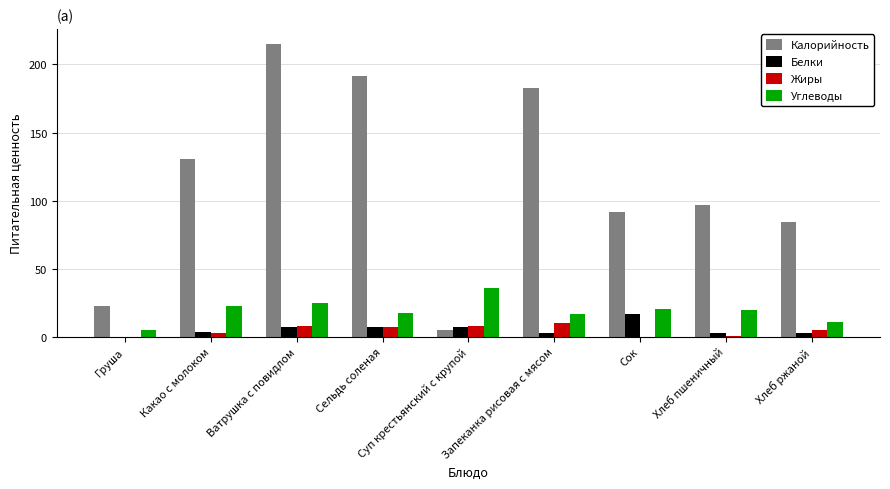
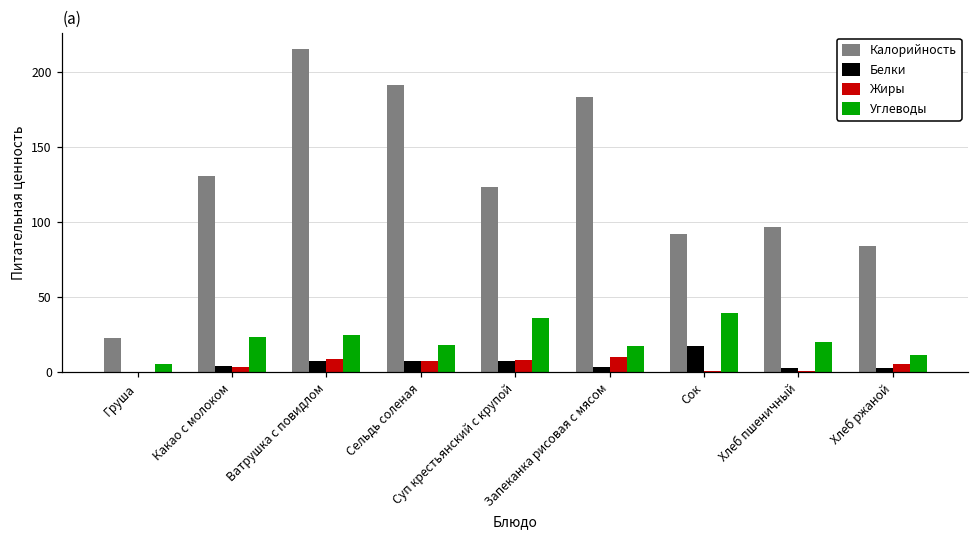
  {
    "Калорийность": {
      "Груша": 23,
      "Какао с молоком": 131,
      "Ватрушка с повидлом": 215,
      "Сельдь соленая": 191,
-     "Суп крестьянский с крупой": 5,
+     "Суп крестьянский с крупой": 123,
      "Запеканка рисовая с мясом": 183,
      "Сок": 92,
      "Хлеб пшеничный": 97,
      "Хлеб ржаной": 84
    },
    "Белки": {
      "Груша": 0,
      "Какао с молоком": 4,
      "Ватрушка с повидлом": 8,
      "Сельдь соленая": 7,
      "Суп крестьянский с крупой": 7,
      "Запеканка рисовая с мясом": 3,
      "Сок": 17,
      "Хлеб пшеничный": 3,
      "Хлеб ржаной": 3
    },
    "Жиры": {
      "Груша": 0,
      "Какао с молоком": 3,
      "Ватрушка с повидлом": 8,
      "Сельдь соленая": 7,
      "Суп крестьянский с крупой": 8,
      "Запеканка рисовая с мясом": 10,
      "Хлеб ржаной": 5
    },
    "Углеводы": {
      "Груша": 5,
      "Какао с молоком": 23,
      "Ватрушка с повидлом": 25,
      "Сельдь соленая": 18,
      "Суп крестьянский с крупой": 36,
      "Запеканка рисовая с мясом": 17,
-     "Сок": 20,
+     "Сок": 39,
      "Хлеб пшеничный": 20,
      "Хлеб ржаной": 11
    }
  }
